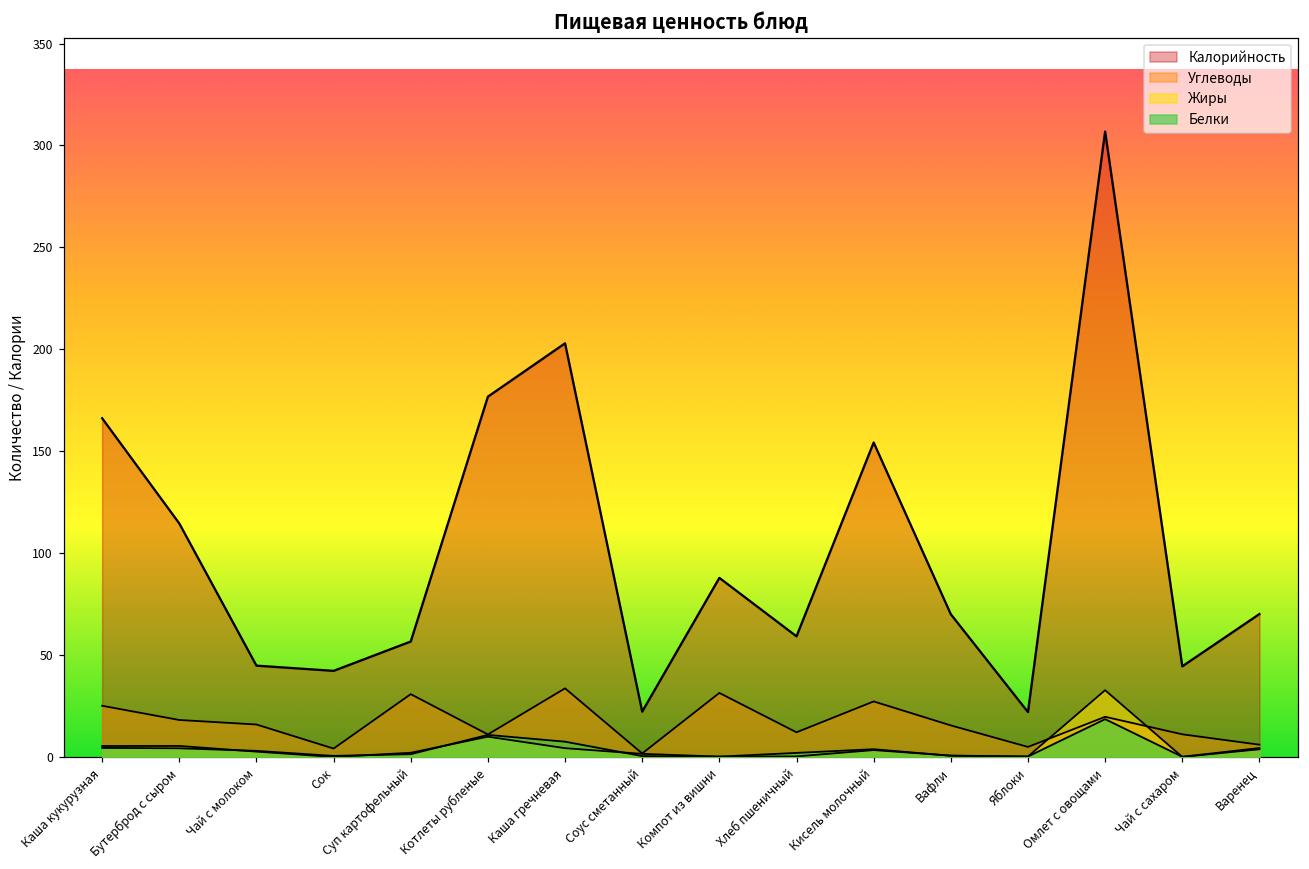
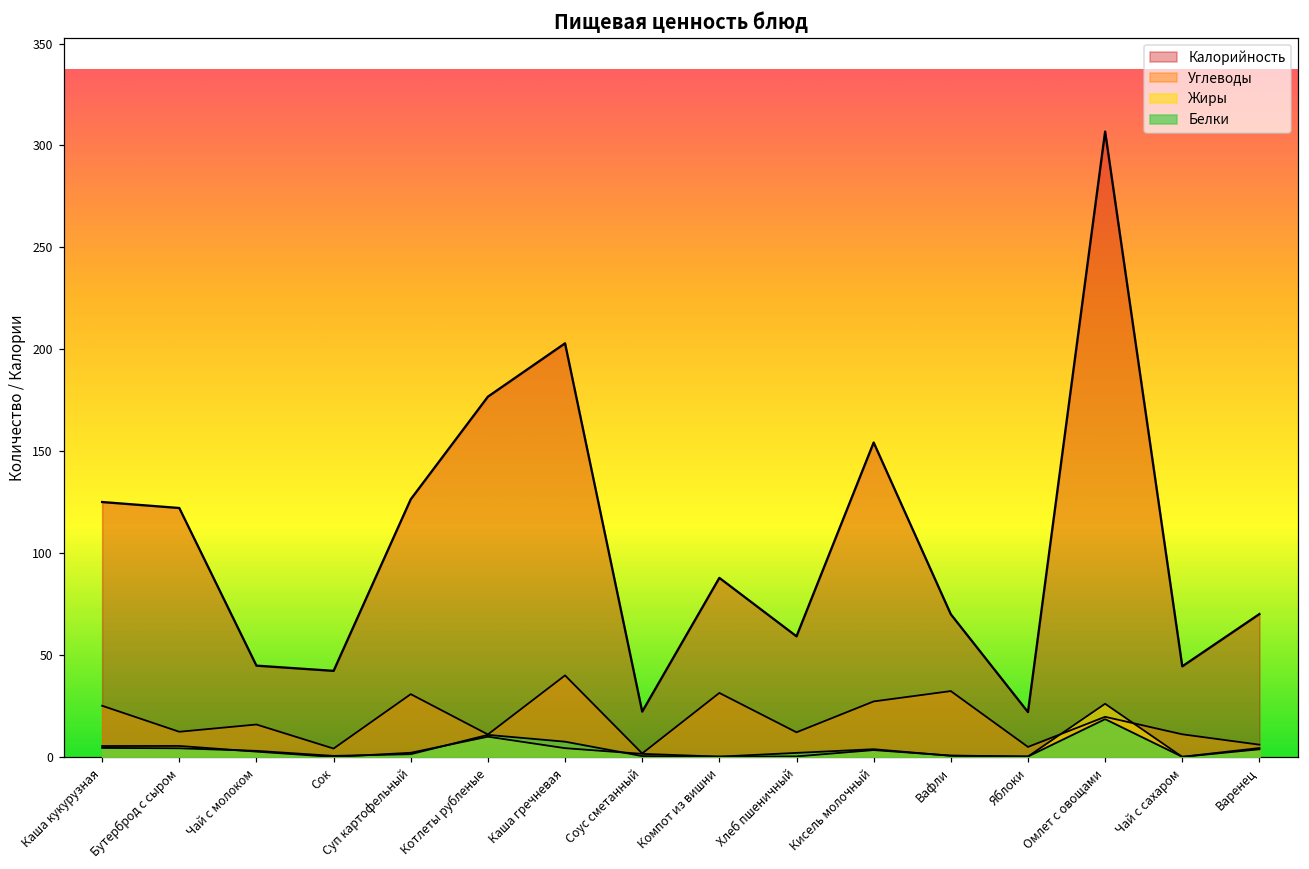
  {
    "Калорийность": {
-     "Каша кукурузная": 166,
-     "Бутерброд с сыром": 115,
+     "Каша кукурузная": 125,
+     "Бутерброд с сыром": 122,
      "Чай с молоком": 45,
      "Сок": 42,
-     "Суп картофельный": 57,
+     "Суп картофельный": 126,
      "Котлеты рубленые": 177,
      "Каша гречневая": 203,
      "Соус сметанный": 22,
      "Компот из вишни": 88,
      "Хлеб пшеничный": 59,
      "Кисель молочный": 154,
      "Вафли": 70,
      "Яблоки": 22,
      "Омлет с овощами": 307,
      "Чай с сахаром": 44,
      "Варенец": 70
    },
    "Углеводы": {
      "Каша кукурузная": 25,
-     "Бутерброд с сыром": 18,
+     "Бутерброд с сыром": 12,
      "Чай с молоком": 16,
      "Сок": 4,
      "Суп картофельный": 31,
-     "Каша гречневая": 34,
+     "Каша гречневая": 40,
      "Компот из вишни": 31,
      "Хлеб пшеничный": 12,
      "Кисель молочный": 27,
-     "Вафли": 15,
+     "Вафли": 32,
      "Яблоки": 5,
      "Чай с сахаром": 11,
      "Варенец": 6
    },
    "Жиры": {
      "Каша гречневая": 4,
      "Хлеб пшеничный": 0,
-     "Омлет с овощами": 33
+     "Омлет с овощами": 26
    },
    "Белки": {
      "Каша гречневая": 7,
      "Хлеб пшеничный": 2
    }
  }
